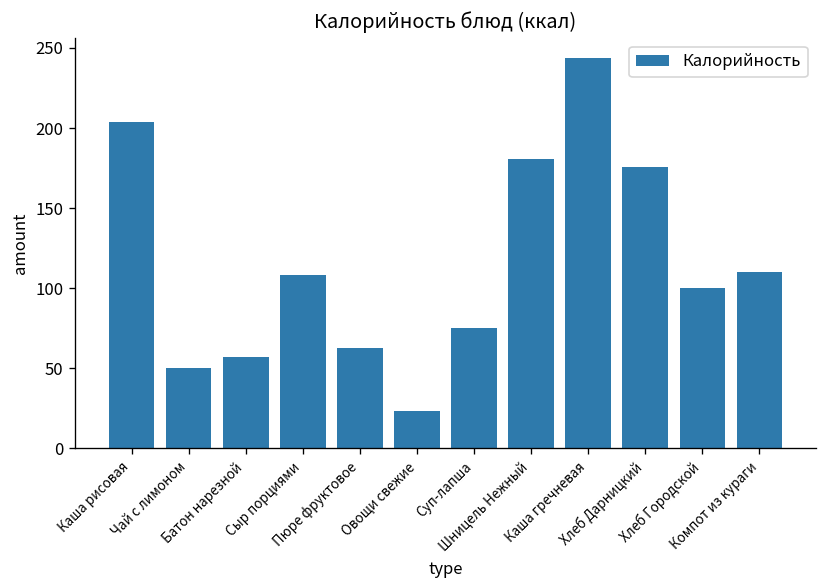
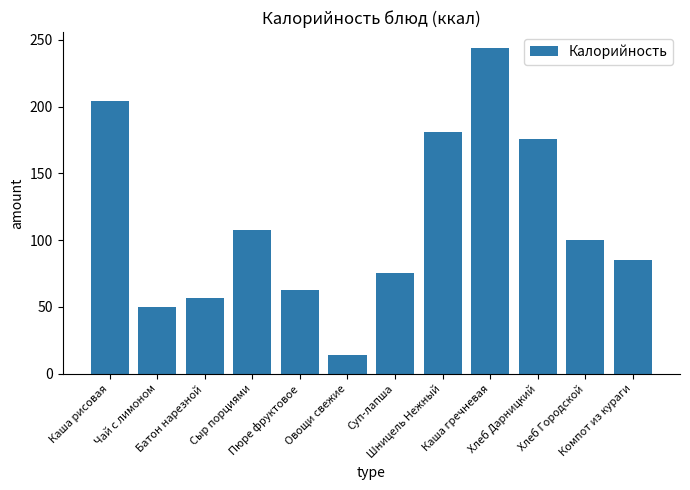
  {
    "Каша рисовая": 204,
    "Чай с лимоном": 50,
    "Батон нарезной": 57,
    "Сыр порциями": 108,
    "Пюре фруктовое": 63,
-   "Овощи свежие": 23,
+   "Овощи свежие": 14,
    "Суп-лапша": 75,
    "Шницель Нежный": 181,
    "Каша гречневая": 244,
    "Хлеб Дарницкий": 176,
    "Хлеб Городской": 100,
-   "Компот из кураги": 110
+   "Компот из кураги": 86
  }
